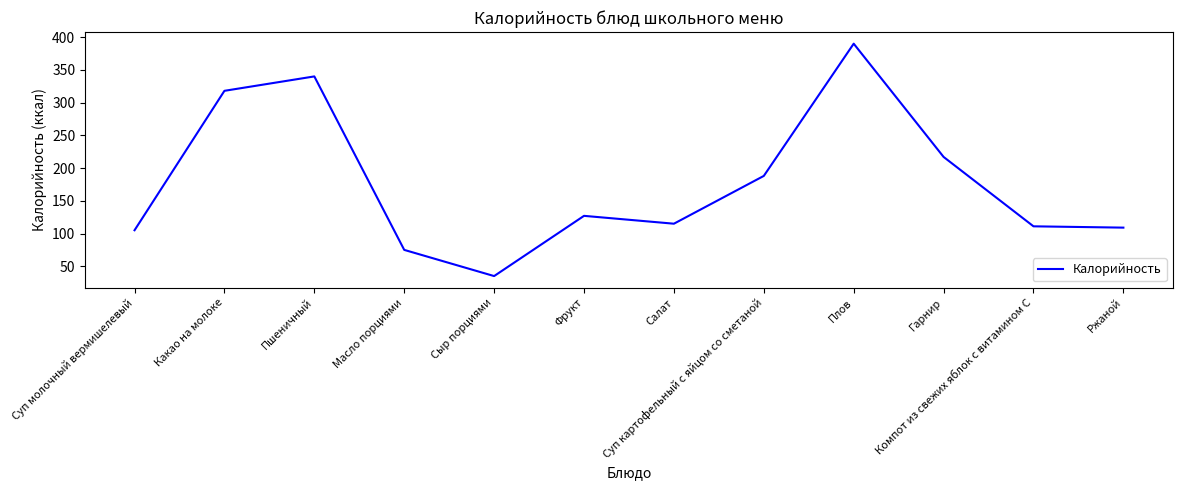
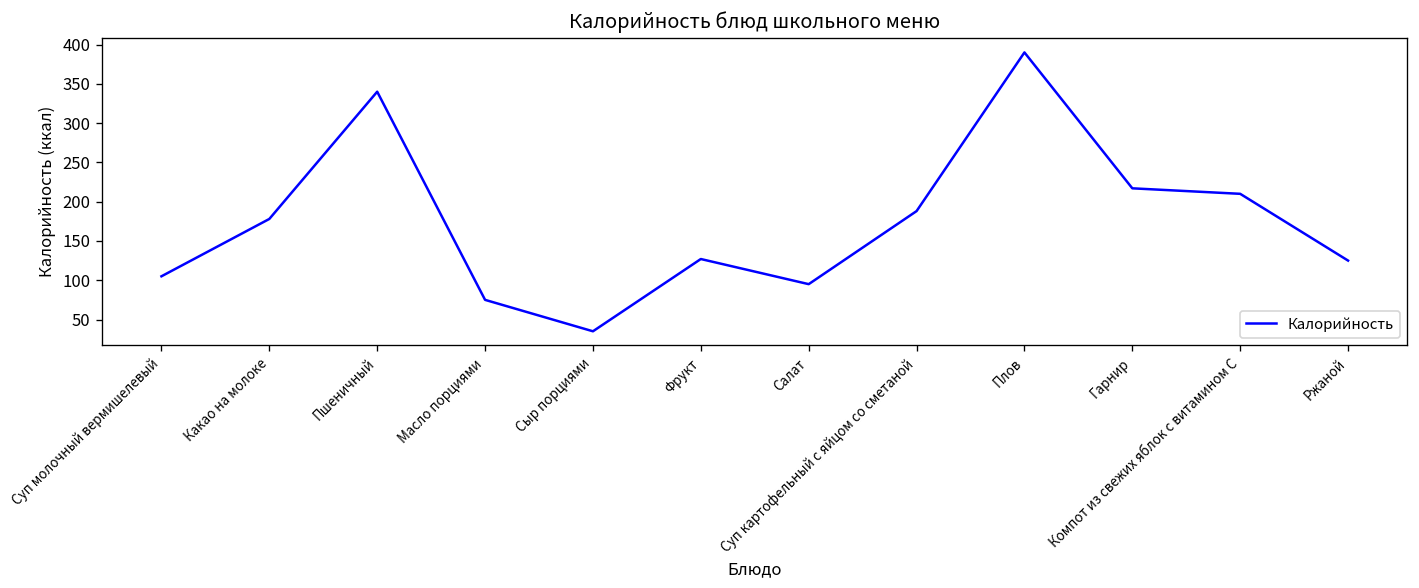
  {
    "Суп молочный вермишелевый": 110,
-   "Какао на молоке": 320,
+   "Какао на молоке": 180,
    "Пшеничный": 340,
    "Масло порциями": 80,
    "Сыр порциями": 40,
    "Фрукт": 130,
-   "Салат": 120,
+   "Салат": 100,
    "Суп картофельный с яйцом со сметаной": 190,
    "Плов": 390,
    "Гарнир": 220,
-   "Компот из свежих яблок с витамином С": 110,
-   "Ржаной": 110
+   "Компот из свежих яблок с витамином С": 210,
+   "Ржаной": 130
  }
